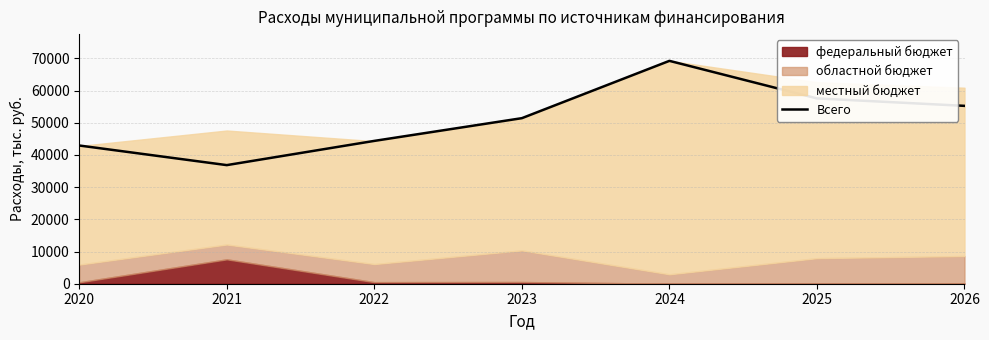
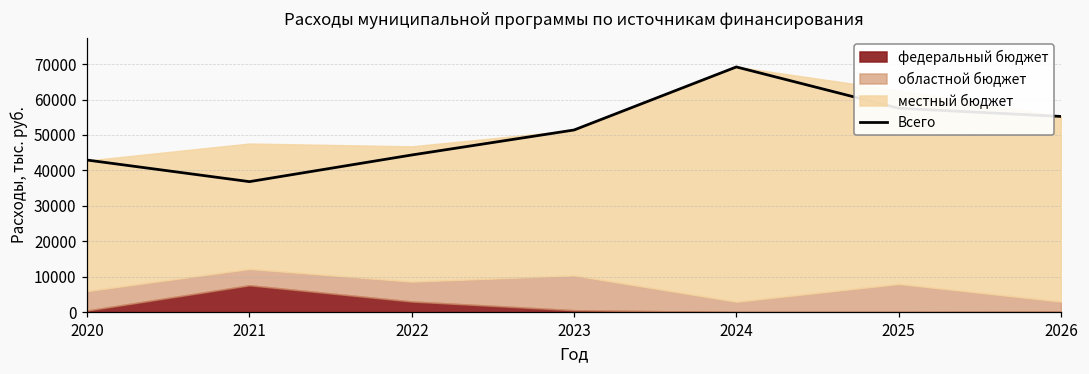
  {
    "Всего": {
      "2021": 37000
    },
    "федеральный бюджет": {
      "2021": 8000,
-     "2022": 0
+     "2022": 3000
    },
    "областной бюджет": {
      "2020": 5000,
      "2021": 5000,
      "2022": 6000,
      "2023": 10000,
      "2024": 3000,
      "2025": 8000,
-     "2026": 9000
+     "2026": 3000
    },
    "местный бюджет": {
      "2021": 35000
    }
  }
